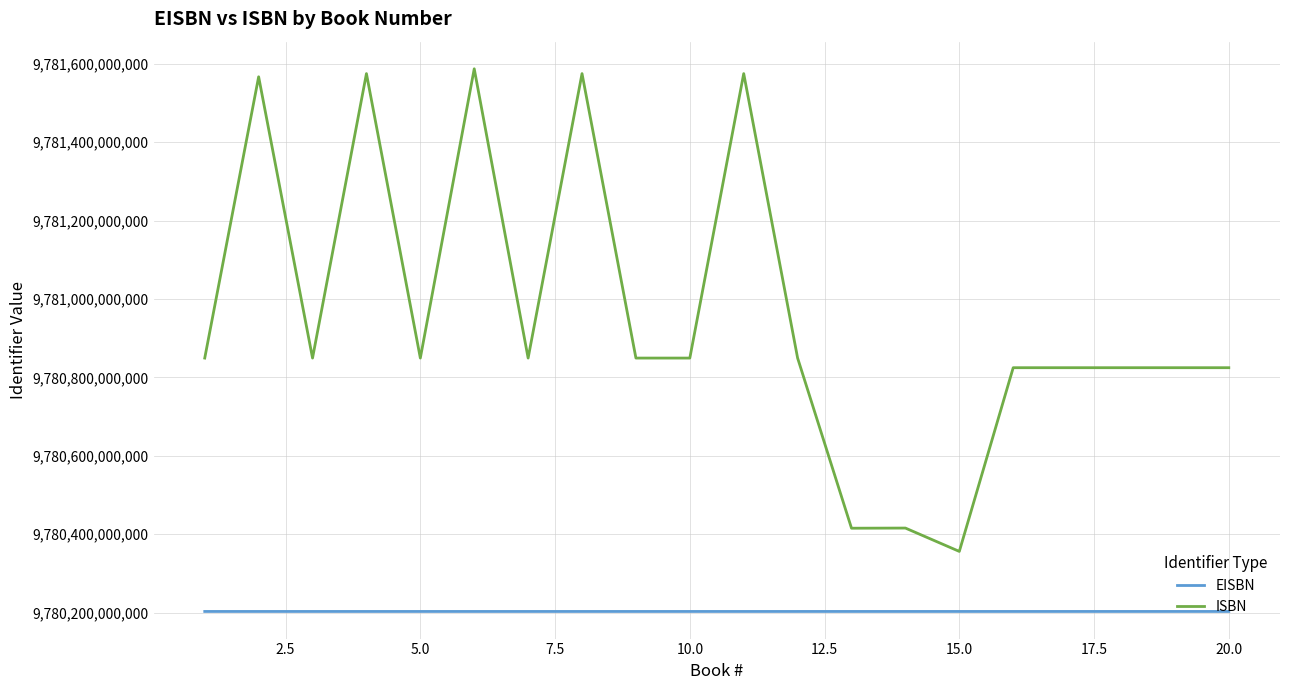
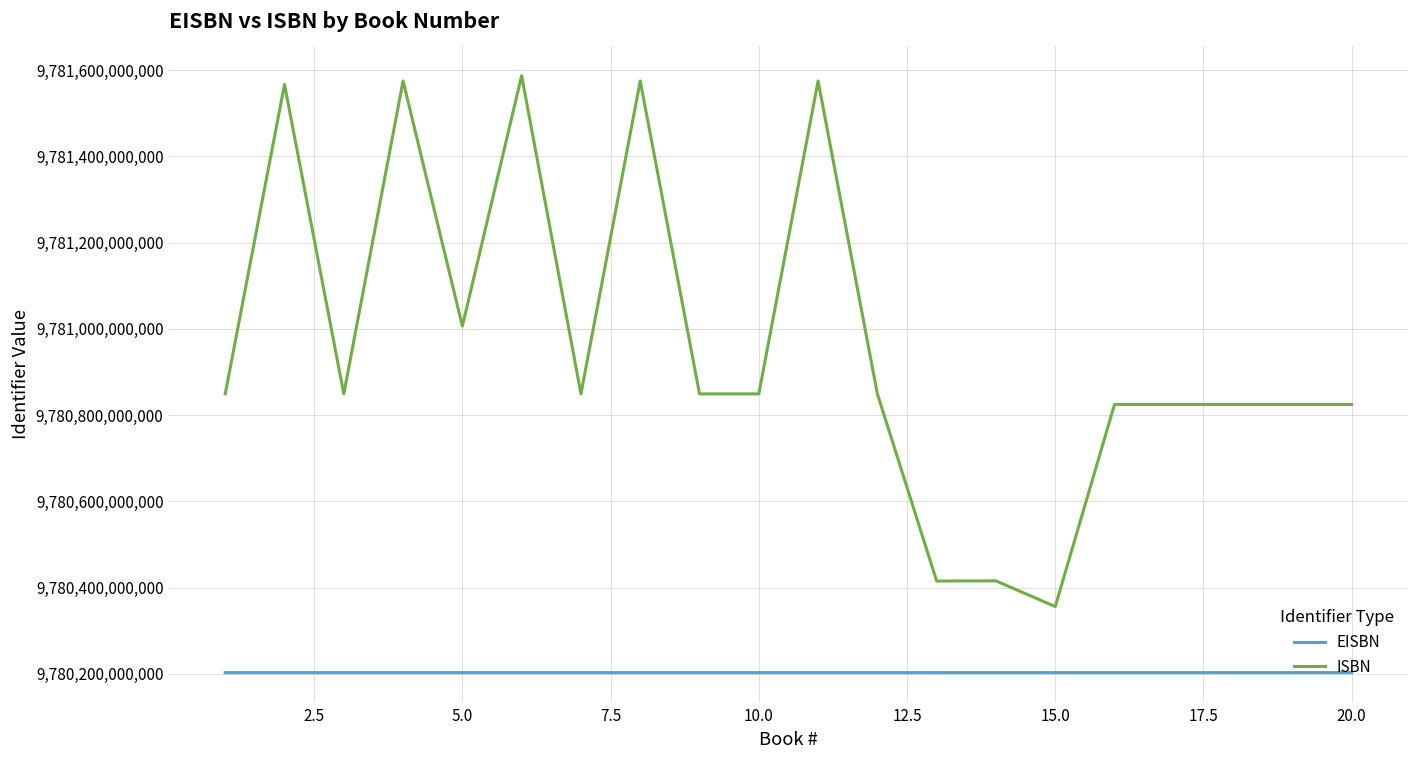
  {
    "EISBN": {
      "5.0": "9,780,200,000,000",
      "10.0": "9,780,200,000,000",
      "15.0": "9,780,200,000,000",
      "20.0": "9,780,200,000,000"
    },
    "ISBN": {
-     "5.0": "9,780,850,000,000",
+     "5.0": "9,781,010,000,000",
      "10.0": "9,780,850,000,000",
      "15.0": "9,780,360,000,000",
      "20.0": "9,780,820,000,000"
    }
  }
